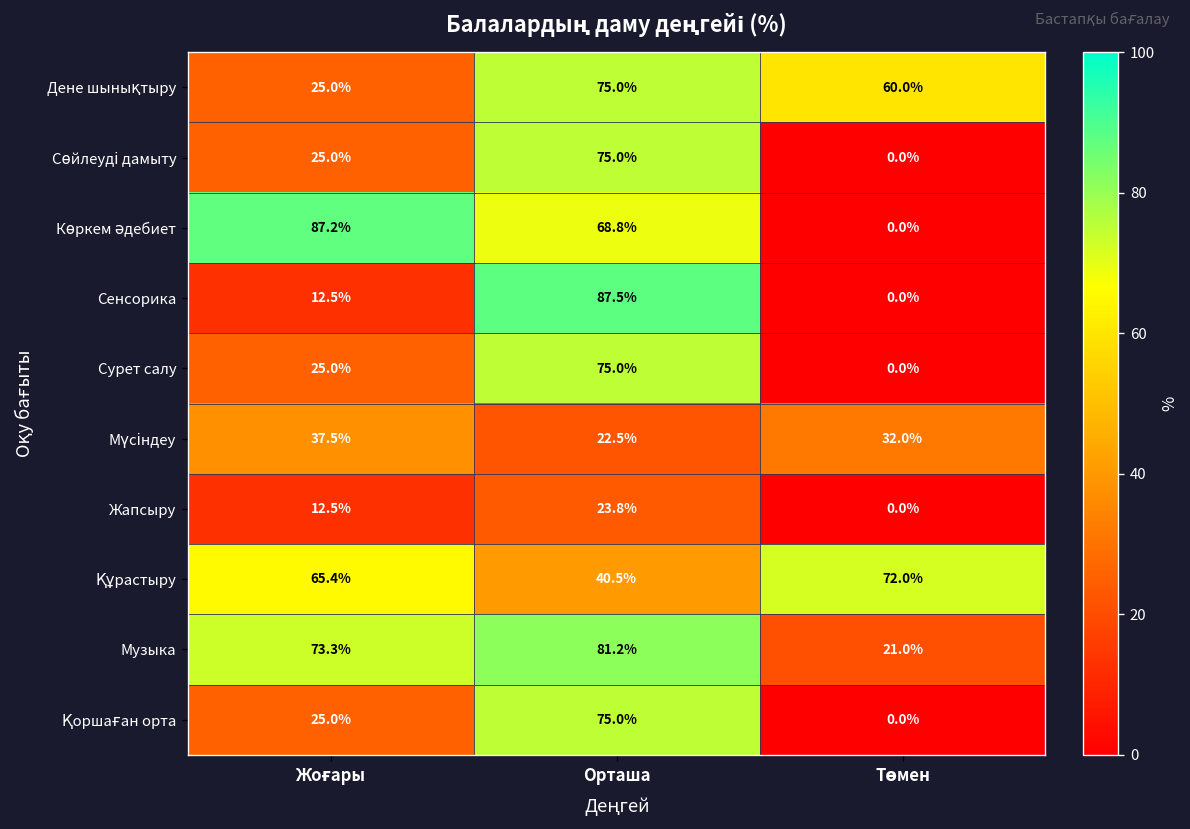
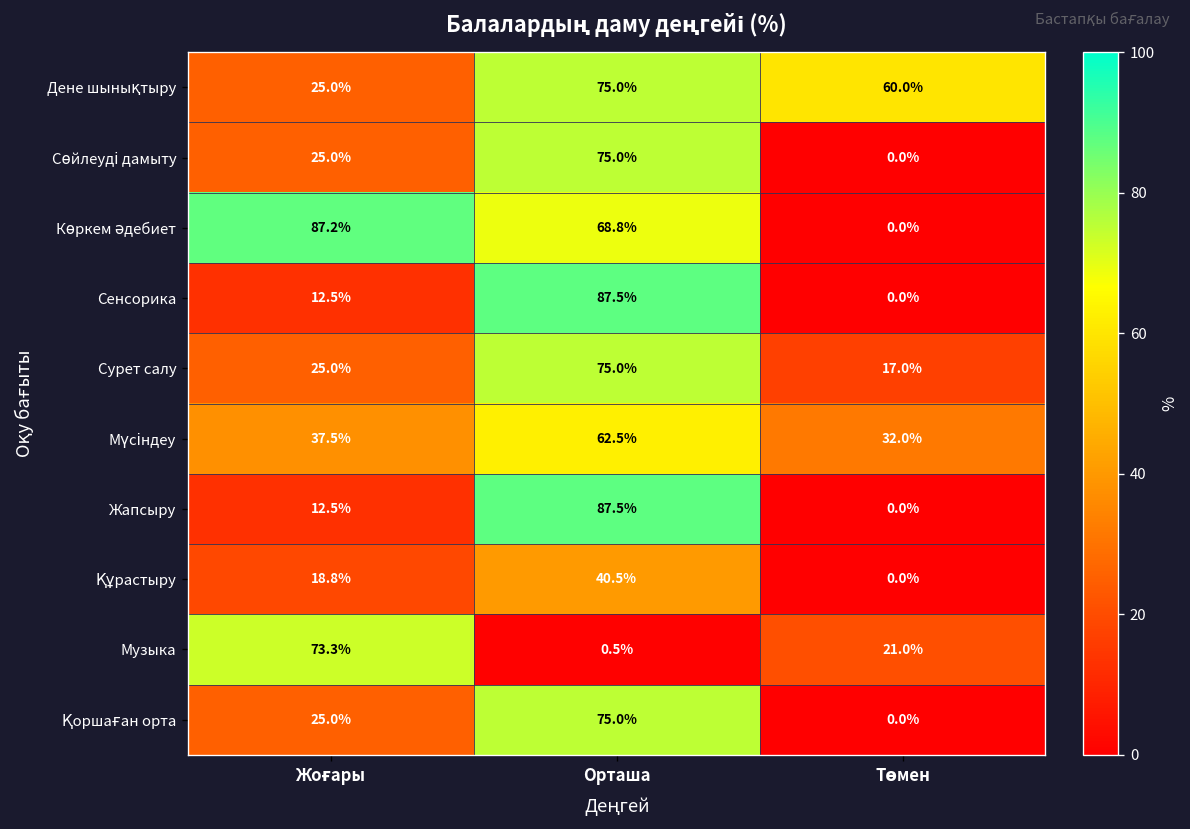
  {
    "Дене шынықтыру": {
      "Жоғары": "25.0%",
      "Орташа": "75.0%",
      "Төмен": "60.0%"
    },
    "Сөйлеуді дамыту": {
      "Жоғары": "25.0%",
      "Орташа": "75.0%",
      "Төмен": "0.0%"
    },
    "Көркем әдебиет": {
      "Жоғары": "87.2%",
      "Орташа": "68.8%",
      "Төмен": "0.0%"
    },
    "Сенсорика": {
      "Жоғары": "12.5%",
      "Орташа": "87.5%",
      "Төмен": "0.0%"
    },
    "Сурет салу": {
      "Жоғары": "25.0%",
      "Орташа": "75.0%",
-     "Төмен": "0.0%"
+     "Төмен": "17.0%"
    },
    "Мүсіндеу": {
      "Жоғары": "37.5%",
-     "Орташа": "22.5%",
+     "Орташа": "62.5%",
      "Төмен": "32.0%"
    },
    "Жапсыру": {
      "Жоғары": "12.5%",
-     "Орташа": "23.8%",
+     "Орташа": "87.5%",
      "Төмен": "0.0%"
    },
    "Құрастыру": {
-     "Жоғары": "65.4%",
+     "Жоғары": "18.8%",
      "Орташа": "40.5%",
-     "Төмен": "72.0%"
+     "Төмен": "0.0%"
    },
    "Музыка": {
      "Жоғары": "73.3%",
-     "Орташа": "81.2%",
+     "Орташа": "0.5%",
      "Төмен": "21.0%"
    },
    "Қоршаған орта": {
      "Жоғары": "25.0%",
      "Орташа": "75.0%",
      "Төмен": "0.0%"
    }
  }
